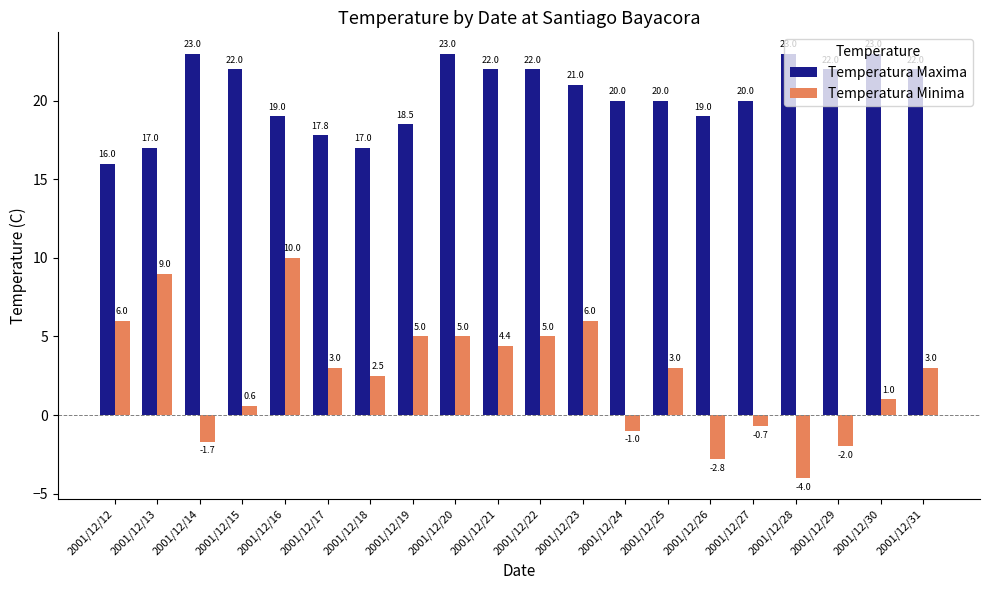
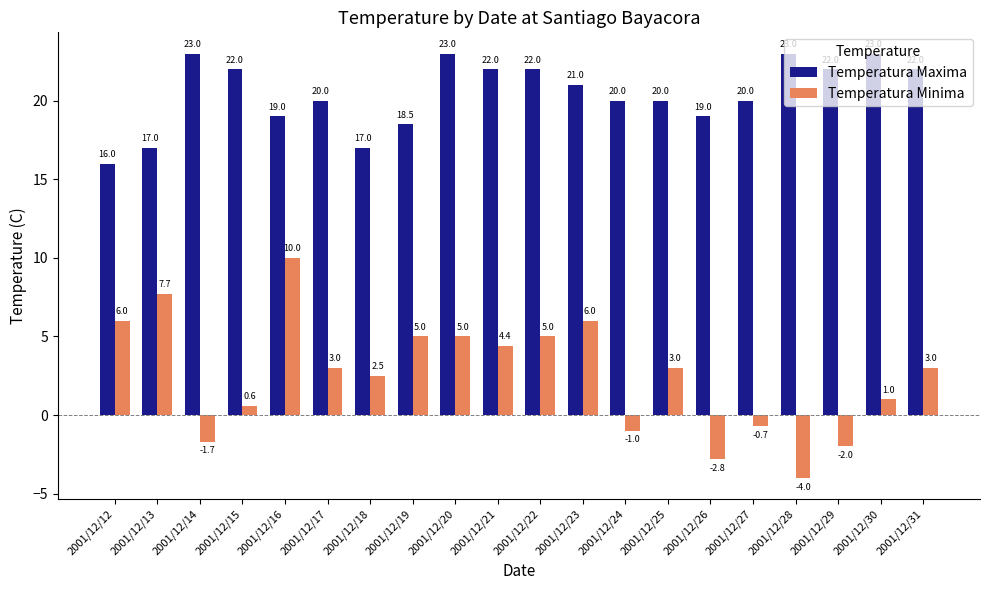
  {
    "Temperatura Maxima": {
      "2001/12/12": 16.0,
      "2001/12/13": 17.0,
      "2001/12/14": 23.0,
      "2001/12/15": 22.0,
      "2001/12/16": 19.0,
-     "2001/12/17": 17.8,
+     "2001/12/17": 20.0,
      "2001/12/18": 17.0,
      "2001/12/19": 18.5,
      "2001/12/20": 23.0,
      "2001/12/21": 22.0,
      "2001/12/22": 22.0,
      "2001/12/23": 21.0,
      "2001/12/24": 20.0,
      "2001/12/25": 20.0,
      "2001/12/26": 19.0,
      "2001/12/27": 20.0
    },
    "Temperatura Minima": {
      "2001/12/12": 6.0,
-     "2001/12/13": 9.0,
+     "2001/12/13": 7.7,
      "2001/12/14": -1.7,
      "2001/12/15": 0.6,
      "2001/12/16": 10.0,
      "2001/12/17": 3.0,
      "2001/12/18": 2.5,
      "2001/12/19": 5.0,
      "2001/12/20": 5.0,
      "2001/12/21": 4.4,
      "2001/12/22": 5.0,
      "2001/12/23": 6.0,
      "2001/12/24": -1.0,
      "2001/12/25": 3.0,
      "2001/12/26": -2.8,
      "2001/12/27": -0.7,
      "2001/12/28": -4.0,
      "2001/12/29": -2.0,
      "2001/12/30": 1.0,
      "2001/12/31": 3.0
    }
  }
